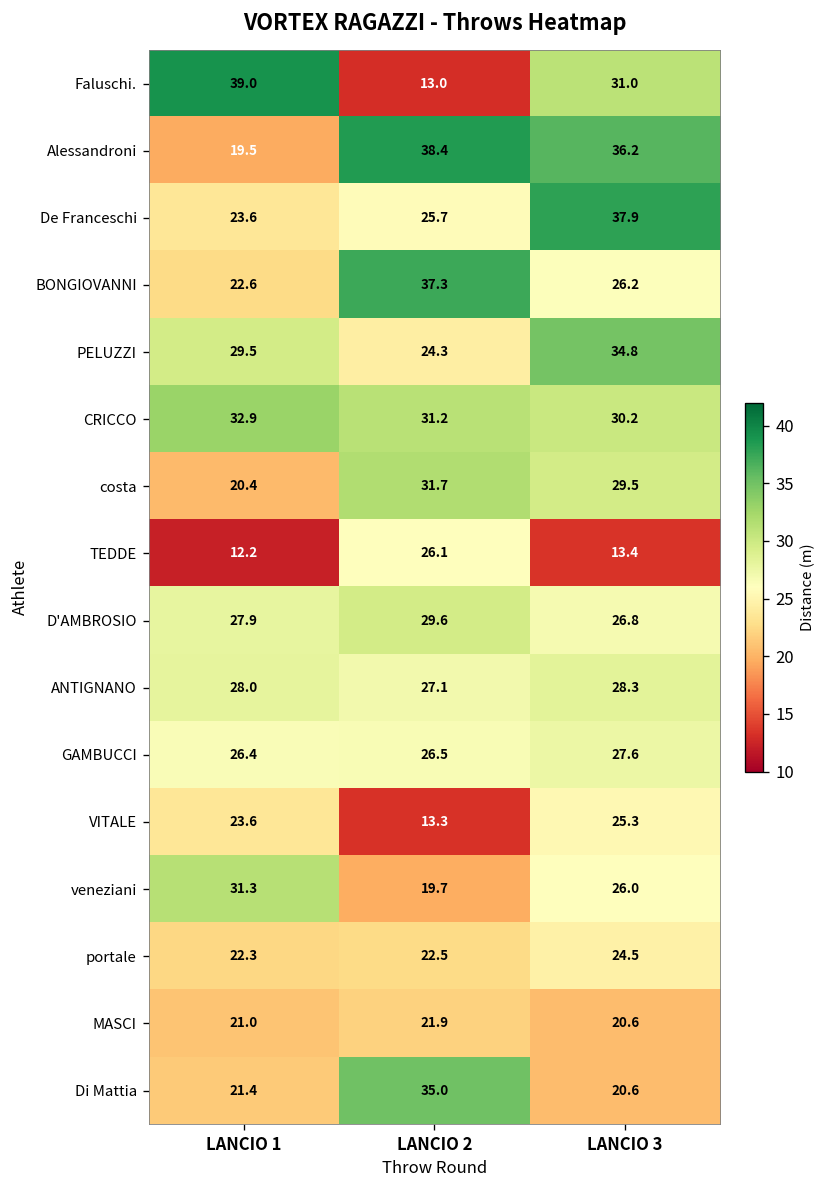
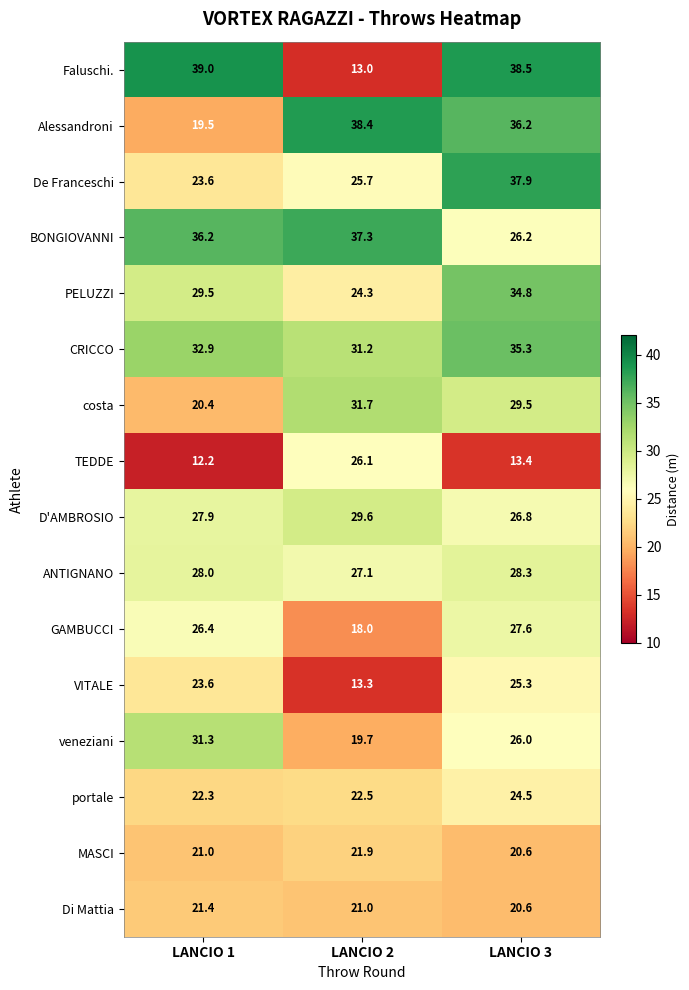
  {
    "Faluschi.": {
      "LANCIO 1": 39.0,
      "LANCIO 2": 13.0,
-     "LANCIO 3": 31.0
+     "LANCIO 3": 38.5
    },
    "Alessandroni": {
      "LANCIO 1": 19.5,
      "LANCIO 2": 38.4,
      "LANCIO 3": 36.2
    },
    "De Franceschi": {
      "LANCIO 1": 23.6,
      "LANCIO 2": 25.7,
      "LANCIO 3": 37.9
    },
    "BONGIOVANNI": {
-     "LANCIO 1": 22.6,
+     "LANCIO 1": 36.2,
      "LANCIO 2": 37.3,
      "LANCIO 3": 26.2
    },
    "PELUZZI": {
      "LANCIO 1": 29.5,
      "LANCIO 2": 24.3,
      "LANCIO 3": 34.8
    },
    "CRICCO": {
      "LANCIO 1": 32.9,
      "LANCIO 2": 31.2,
-     "LANCIO 3": 30.2
+     "LANCIO 3": 35.3
    },
    "costa": {
      "LANCIO 1": 20.4,
      "LANCIO 2": 31.7,
      "LANCIO 3": 29.5
    },
    "TEDDE": {
      "LANCIO 1": 12.2,
      "LANCIO 2": 26.1,
      "LANCIO 3": 13.4
    },
    "D'AMBROSIO": {
      "LANCIO 1": 27.9,
      "LANCIO 2": 29.6,
      "LANCIO 3": 26.8
    },
    "ANTIGNANO": {
      "LANCIO 1": 28.0,
      "LANCIO 2": 27.1,
      "LANCIO 3": 28.3
    },
    "GAMBUCCI": {
      "LANCIO 1": 26.4,
-     "LANCIO 2": 26.5,
+     "LANCIO 2": 18.0,
      "LANCIO 3": 27.6
    },
    "VITALE": {
      "LANCIO 1": 23.6,
      "LANCIO 2": 13.3,
      "LANCIO 3": 25.3
    },
    "veneziani": {
      "LANCIO 1": 31.3,
      "LANCIO 2": 19.7,
      "LANCIO 3": 26.0
    },
    "portale": {
      "LANCIO 1": 22.3,
      "LANCIO 2": 22.5,
      "LANCIO 3": 24.5
    },
    "MASCI": {
      "LANCIO 1": 21.0,
      "LANCIO 2": 21.9,
      "LANCIO 3": 20.6
    },
    "Di Mattia": {
      "LANCIO 1": 21.4,
-     "LANCIO 2": 35.0,
+     "LANCIO 2": 21.0,
      "LANCIO 3": 20.6
    }
  }
